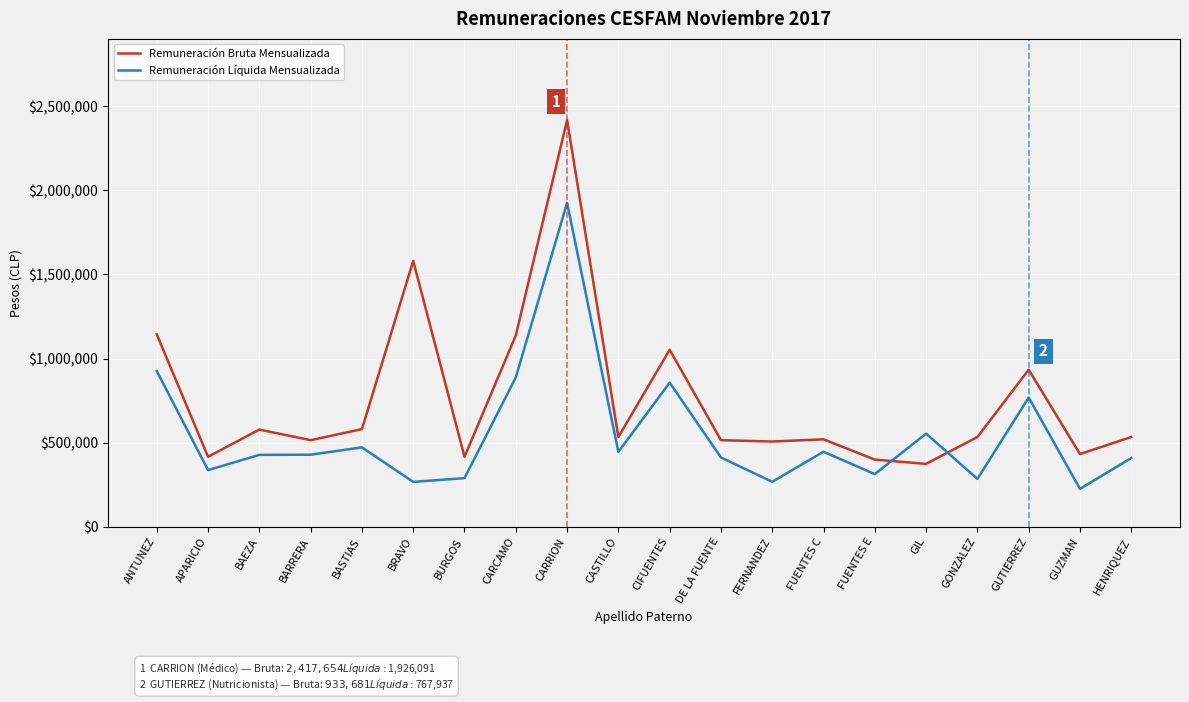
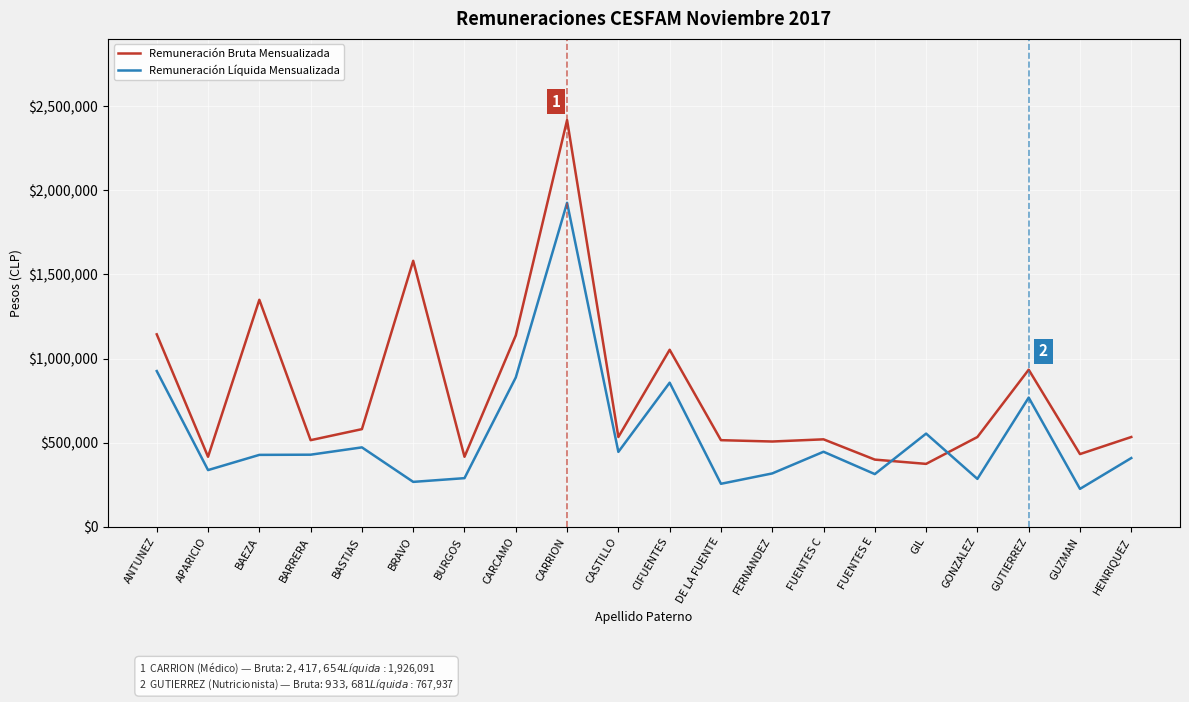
  {
    "Remuneración Bruta Mensualizada": {
      "ANTUNEZ": "$1,140,000",
      "APARICIO": "$420,000",
-     "BAEZA": "$580,000",
+     "BAEZA": "$1,350,000",
      "BARRERA": "$510,000",
      "BASTIAS": "$580,000",
      "BRAVO": "$1,580,000",
      "BURGOS": "$420,000",
      "CARCAMO": "$1,140,000",
      "CASTILLO": "$530,000",
      "CIFUENTES": "$1,050,000",
      "DE LA FUENTE": "$510,000",
      "FERNANDEZ": "$510,000",
      "FUENTES C": "$520,000",
      "FUENTES E": "$400,000",
      "GIL": "$370,000",
      "GONZALEZ": "$530,000",
      "GUZMAN": "$430,000",
      "HENRIQUEZ": "$530,000"
    },
    "Remuneración Líquida Mensualizada": {
      "ANTUNEZ": "$930,000",
      "APARICIO": "$340,000",
      "BAEZA": "$430,000",
      "BARRERA": "$430,000",
      "BASTIAS": "$470,000",
      "BRAVO": "$270,000",
      "BURGOS": "$290,000",
      "CARCAMO": "$890,000",
      "CARRION": "$1,930,000",
      "CASTILLO": "$450,000",
      "CIFUENTES": "$860,000",
-     "DE LA FUENTE": "$410,000",
-     "FERNANDEZ": "$270,000",
+     "DE LA FUENTE": "$260,000",
+     "FERNANDEZ": "$320,000",
      "FUENTES C": "$450,000",
      "FUENTES E": "$310,000",
      "GIL": "$550,000",
      "GONZALEZ": "$280,000",
      "GUTIERREZ": "$770,000",
      "GUZMAN": "$230,000",
      "HENRIQUEZ": "$410,000"
    }
  }
